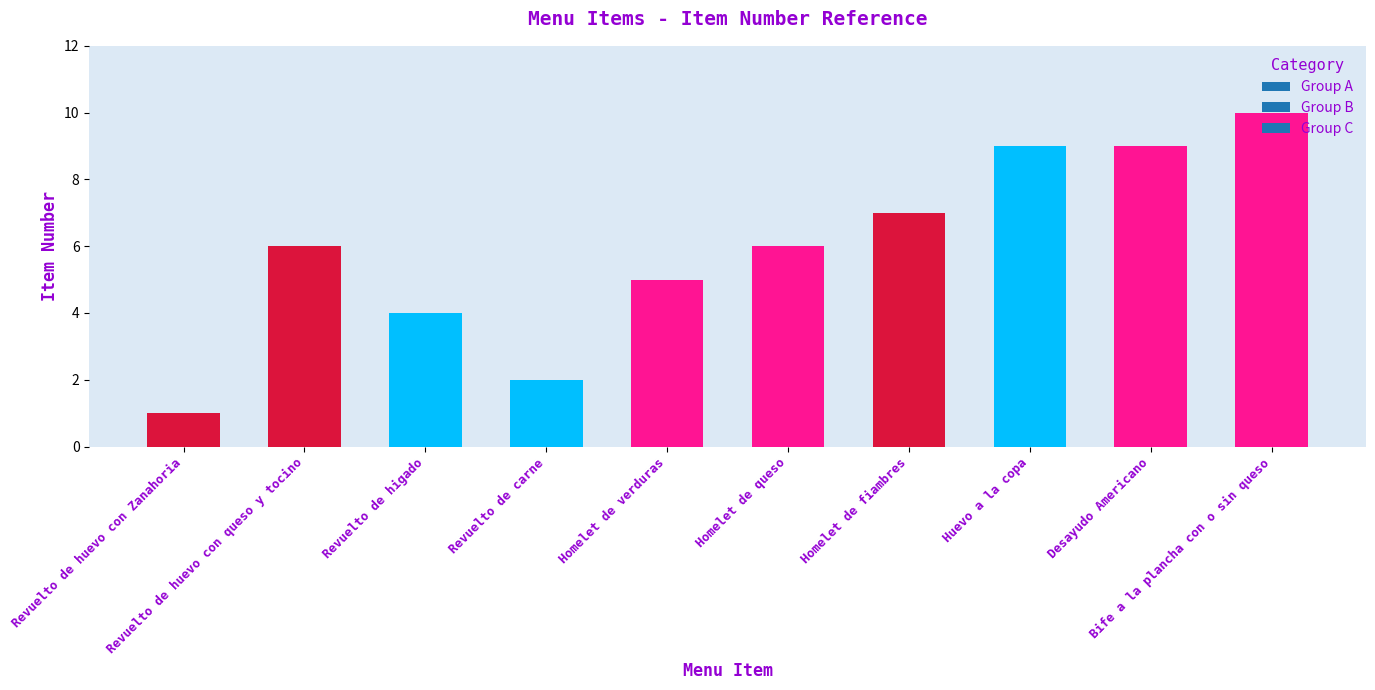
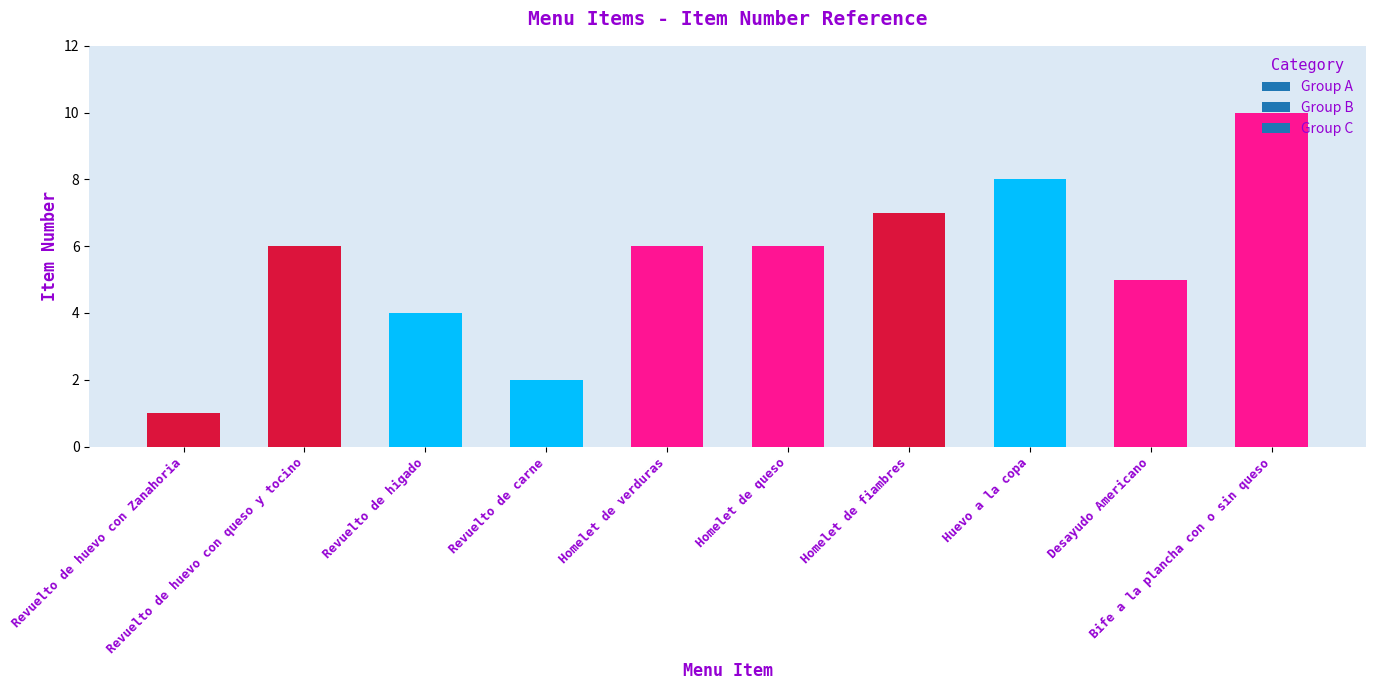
  {
    "Revuelto de huevo con Zanahoria": 1,
    "Revuelto de huevo con queso y tocino": 6,
    "Revuelto de higado": 4,
    "Revuelto de carne": 2,
-   "Homelet de verduras": 5,
+   "Homelet de verduras": 6,
    "Homelet de queso": 6,
    "Homelet de fiambres": 7,
-   "Huevo a la copa": 9,
-   "Desayudo Americano": 9,
+   "Huevo a la copa": 8,
+   "Desayudo Americano": 5,
    "Bife a la plancha con o sin queso": 10
  }
